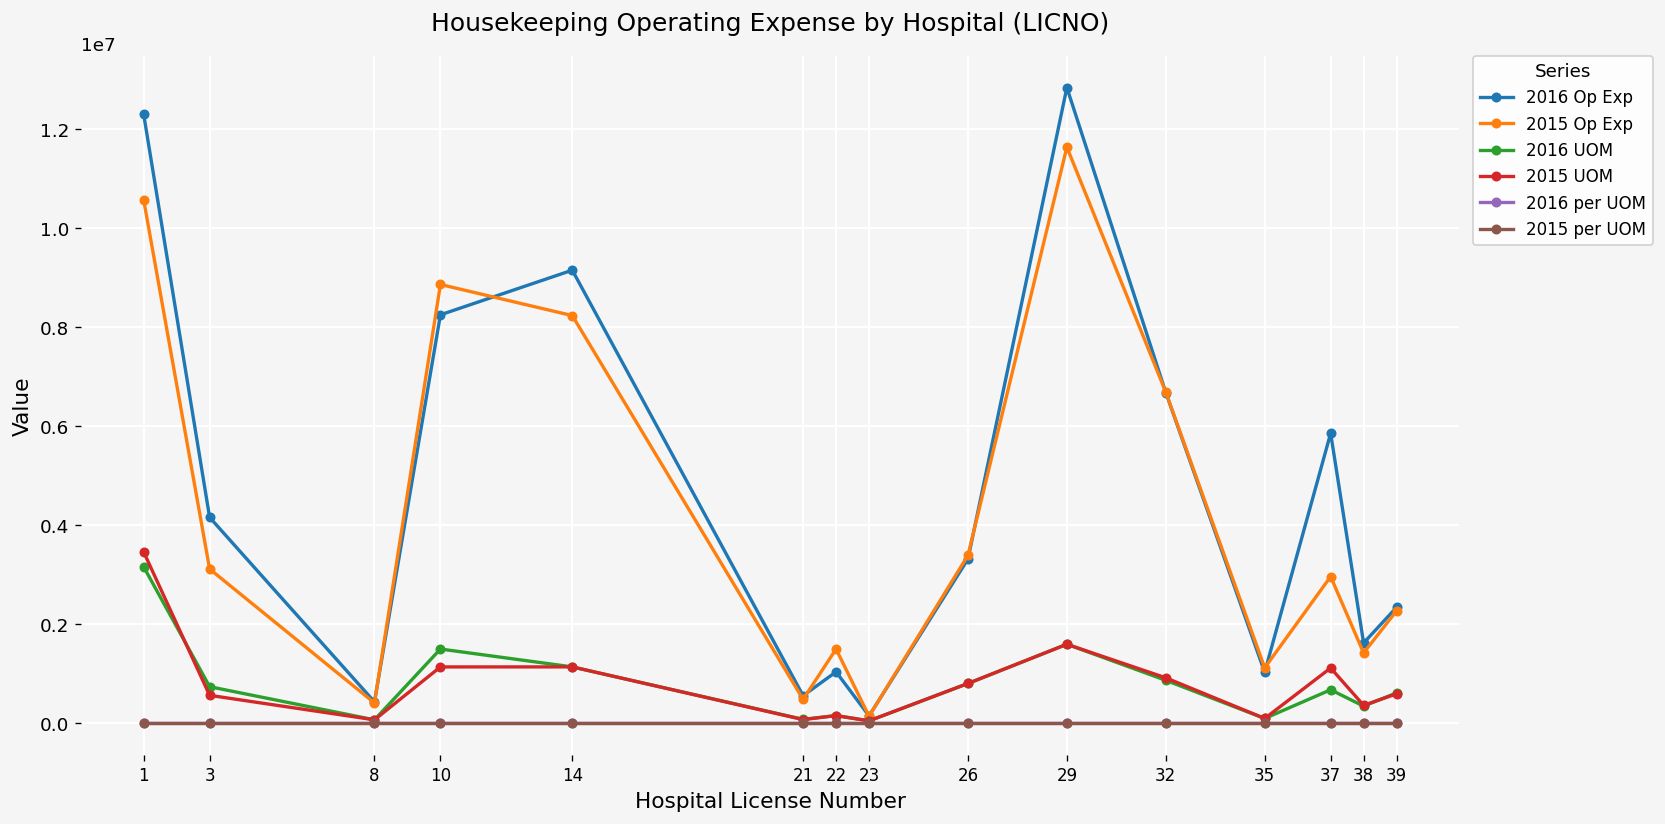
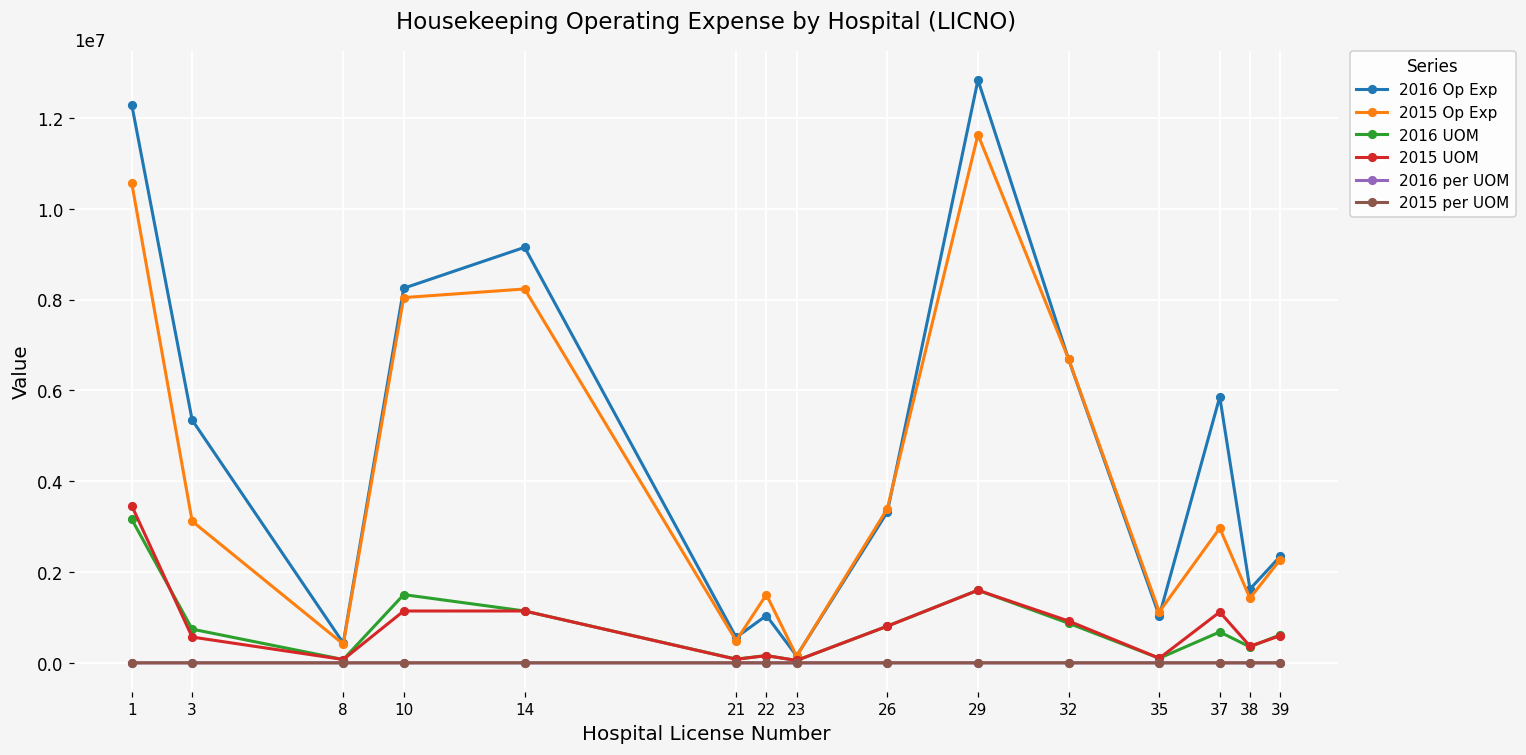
  {
    "2016 Op Exp": {
      "1": 12300000,
-     "3": 4200000,
+     "3": 5300000,
      "10": 8300000,
      "14": 9200000,
      "21": 600000,
      "22": 1000000,
      "26": 3300000,
      "29": 12800000,
      "35": 1000000,
      "37": 5900000,
      "38": 1600000,
      "39": 2300000
    },
    "2015 Op Exp": {
      "1": 10600000,
      "3": 3100000,
-     "10": 8900000,
+     "10": 8000000,
      "14": 8200000,
      "21": 500000,
      "22": 1500000,
      "26": 3400000,
      "29": 11600000,
      "35": 1100000,
      "37": 3000000,
      "38": 1400000,
      "39": 2300000
    },
    "2016 UOM": {
      "1": 3200000,
      "3": 700000,
      "10": 1500000,
      "37": 700000
    },
    "2015 UOM": {
      "1": 3500000,
      "3": 600000,
      "10": 1100000,
      "37": 1100000
    },
    "2015 per UOM": {
      "1": 0,
      "3": 0,
      "8": 0,
      "10": 0,
      "14": 0,
      "21": 0,
      "22": 0,
      "26": 0,
      "29": 0,
      "32": 0,
      "35": 0,
      "37": 0,
      "38": 0,
      "39": 0
    }
  }
